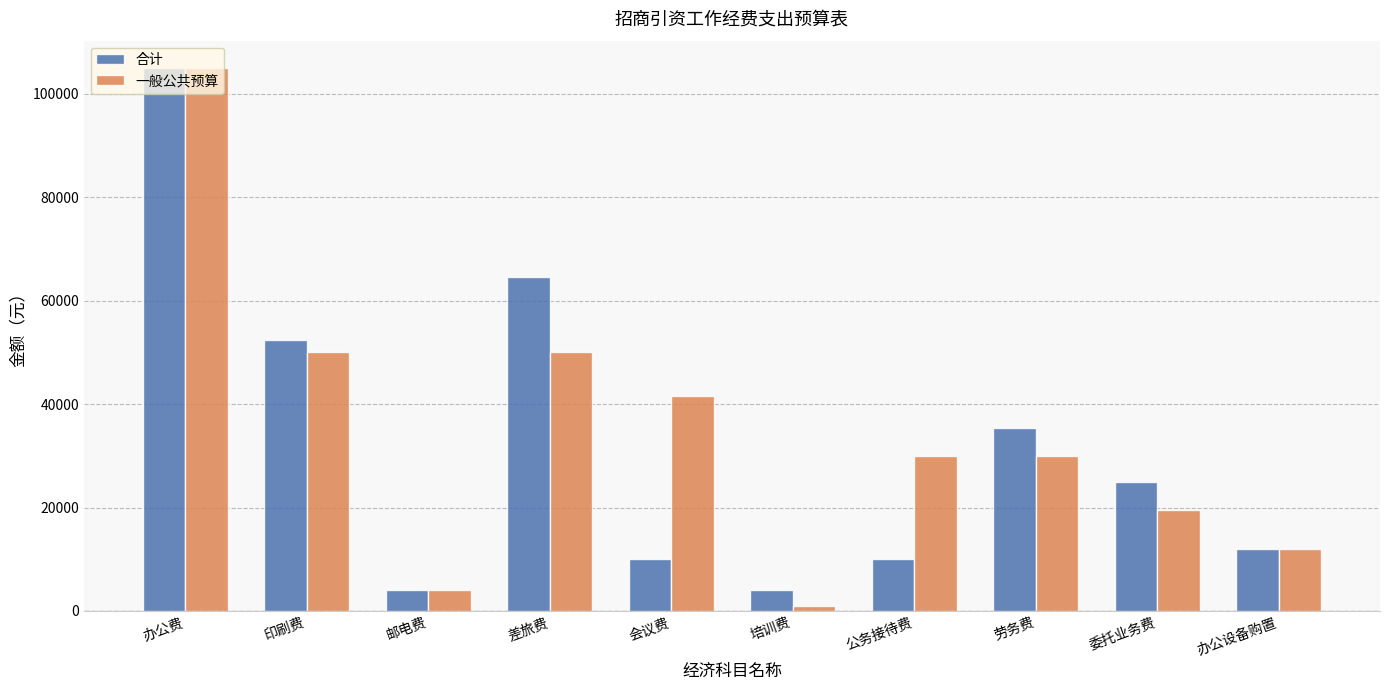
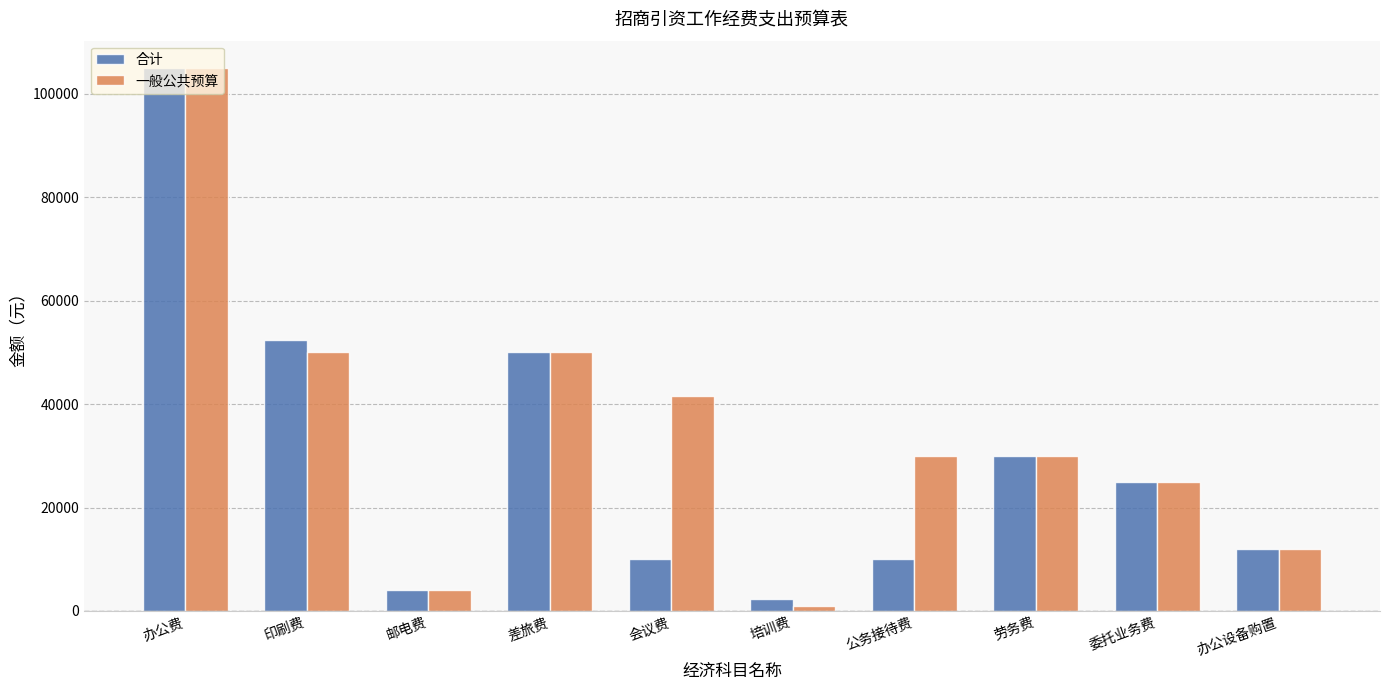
  {
    "合计": {
      "印刷费": 52000,
      "邮电费": 4000,
-     "差旅费": 65000,
+     "差旅费": 50000,
      "会议费": 10000,
-     "培训费": 4000,
+     "培训费": 2000,
      "公务接待费": 10000,
-     "劳务费": 35000,
+     "劳务费": 30000,
      "委托业务费": 25000,
      "办公设备购置": 12000
    },
    "一般公共预算": {
      "印刷费": 50000,
      "邮电费": 4000,
      "差旅费": 50000,
      "会议费": 41000,
      "培训费": 1000,
      "公务接待费": 30000,
      "劳务费": 30000,
-     "委托业务费": 20000,
+     "委托业务费": 25000,
      "办公设备购置": 12000
    }
  }
